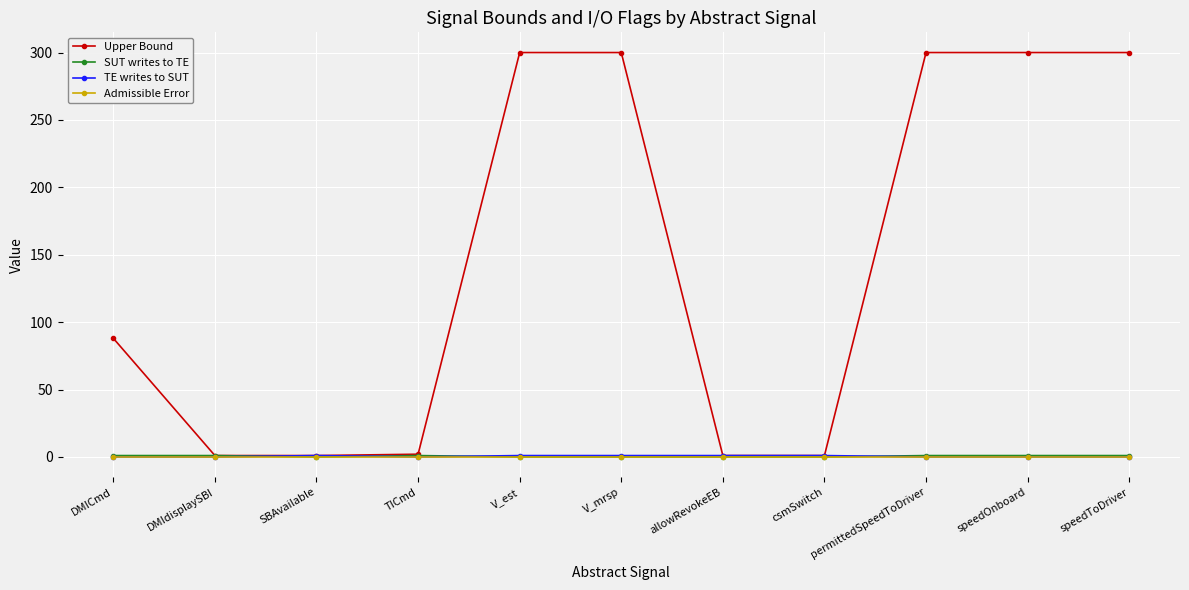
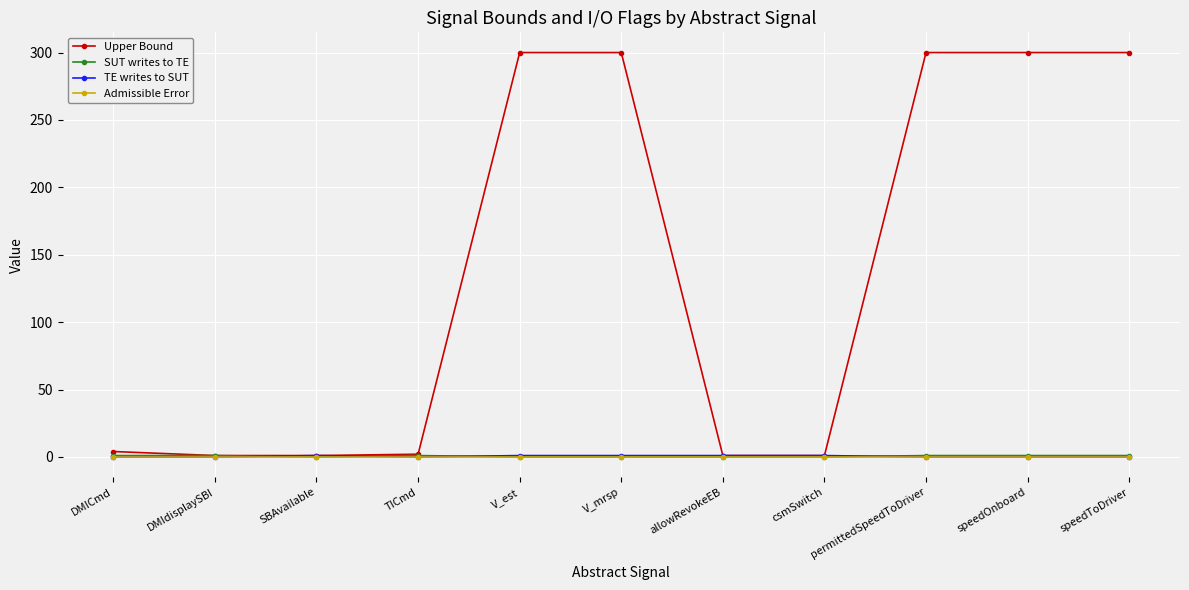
  {
    "Upper Bound": {
-     "DMICmd": 88,
+     "DMICmd": 4,
      "V_est": 300,
      "V_mrsp": 300,
      "permittedSpeedToDriver": 300,
      "speedOnboard": 300,
      "speedToDriver": 300
    }
  }
